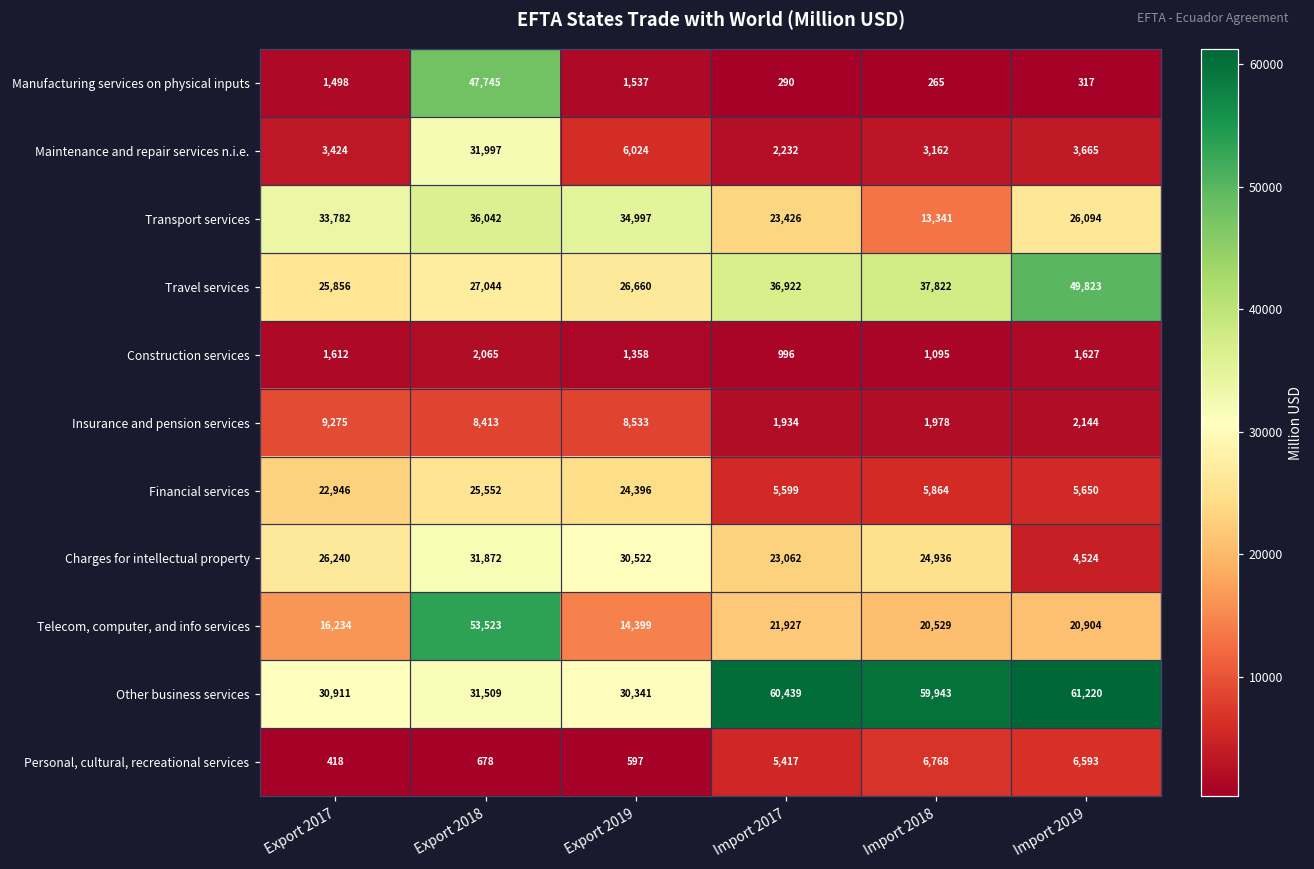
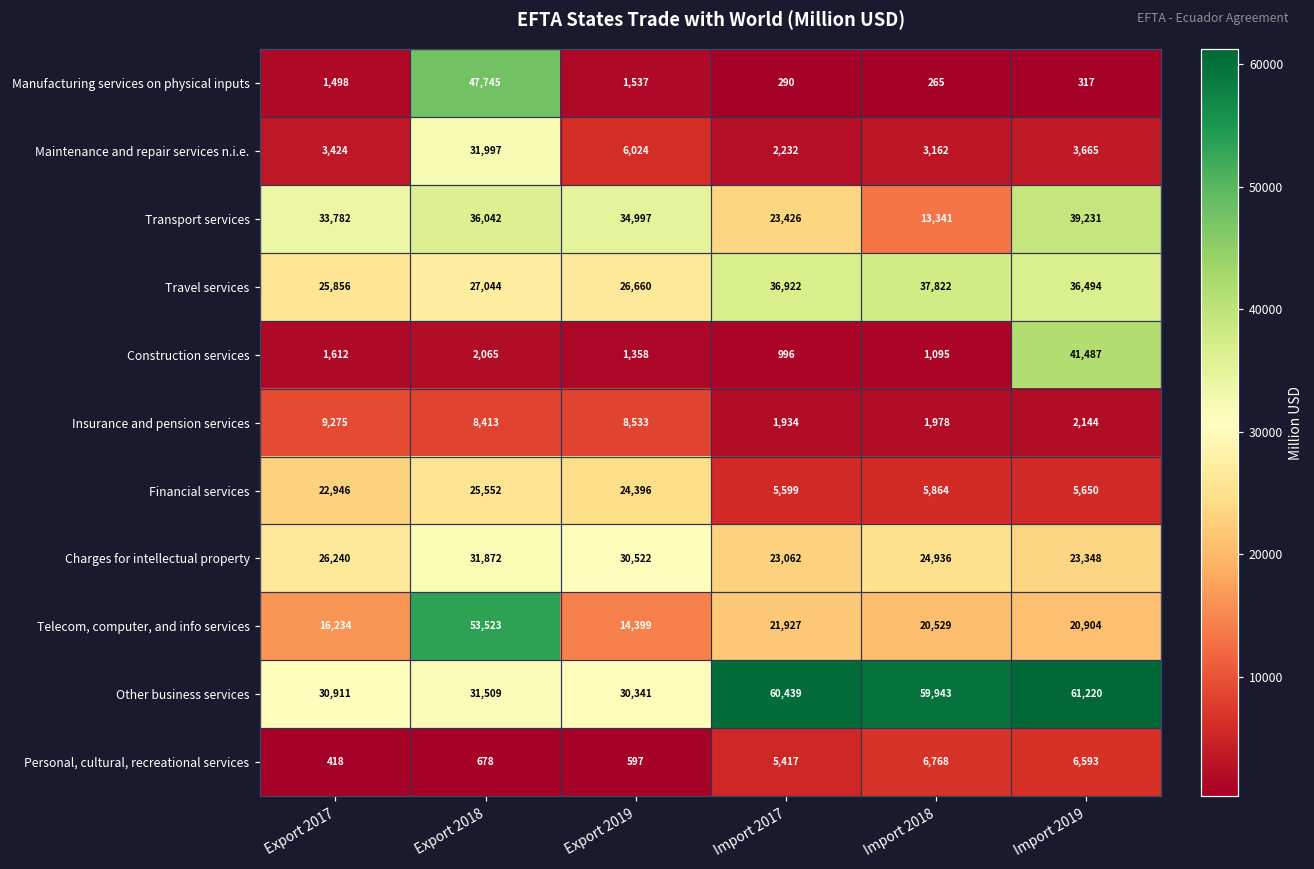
  {
    "Manufacturing services on physical inputs": {
      "Export 2017": "1,498",
      "Export 2018": "47,745",
      "Export 2019": "1,537",
      "Import 2017": "290",
      "Import 2018": "265",
      "Import 2019": "317"
    },
    "Maintenance and repair services n.i.e.": {
      "Export 2017": "3,424",
      "Export 2018": "31,997",
      "Export 2019": "6,024",
      "Import 2017": "2,232",
      "Import 2018": "3,162",
      "Import 2019": "3,665"
    },
    "Transport services": {
      "Export 2017": "33,782",
      "Export 2018": "36,042",
      "Export 2019": "34,997",
      "Import 2017": "23,426",
      "Import 2018": "13,341",
-     "Import 2019": "26,094"
+     "Import 2019": "39,231"
    },
    "Travel services": {
      "Export 2017": "25,856",
      "Export 2018": "27,044",
      "Export 2019": "26,660",
      "Import 2017": "36,922",
      "Import 2018": "37,822",
-     "Import 2019": "49,823"
+     "Import 2019": "36,494"
    },
    "Construction services": {
      "Export 2017": "1,612",
      "Export 2018": "2,065",
      "Export 2019": "1,358",
      "Import 2017": "996",
      "Import 2018": "1,095",
-     "Import 2019": "1,627"
+     "Import 2019": "41,487"
    },
    "Insurance and pension services": {
      "Export 2017": "9,275",
      "Export 2018": "8,413",
      "Export 2019": "8,533",
      "Import 2017": "1,934",
      "Import 2018": "1,978",
      "Import 2019": "2,144"
    },
    "Financial services": {
      "Export 2017": "22,946",
      "Export 2018": "25,552",
      "Export 2019": "24,396",
      "Import 2017": "5,599",
      "Import 2018": "5,864",
      "Import 2019": "5,650"
    },
    "Charges for intellectual property": {
      "Export 2017": "26,240",
      "Export 2018": "31,872",
      "Export 2019": "30,522",
      "Import 2017": "23,062",
      "Import 2018": "24,936",
-     "Import 2019": "4,524"
+     "Import 2019": "23,348"
    },
    "Telecom, computer, and info services": {
      "Export 2017": "16,234",
      "Export 2018": "53,523",
      "Export 2019": "14,399",
      "Import 2017": "21,927",
      "Import 2018": "20,529",
      "Import 2019": "20,904"
    },
    "Other business services": {
      "Export 2017": "30,911",
      "Export 2018": "31,509",
      "Export 2019": "30,341",
      "Import 2017": "60,439",
      "Import 2018": "59,943",
      "Import 2019": "61,220"
    },
    "Personal, cultural, recreational services": {
      "Export 2017": "418",
      "Export 2018": "678",
      "Export 2019": "597",
      "Import 2017": "5,417",
      "Import 2018": "6,768",
      "Import 2019": "6,593"
    }
  }
